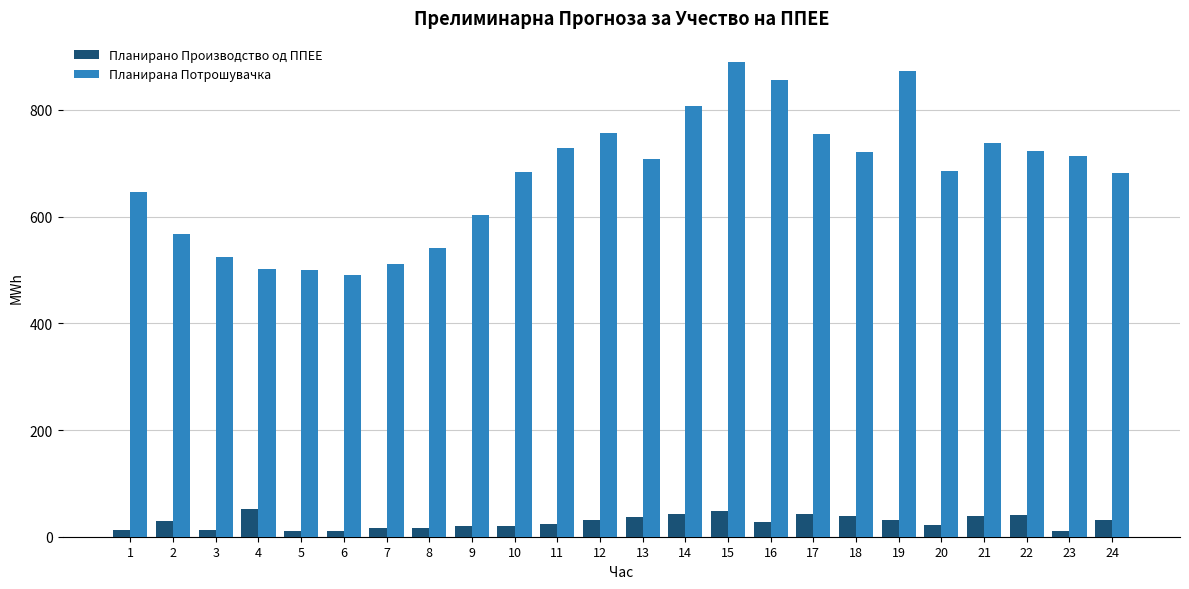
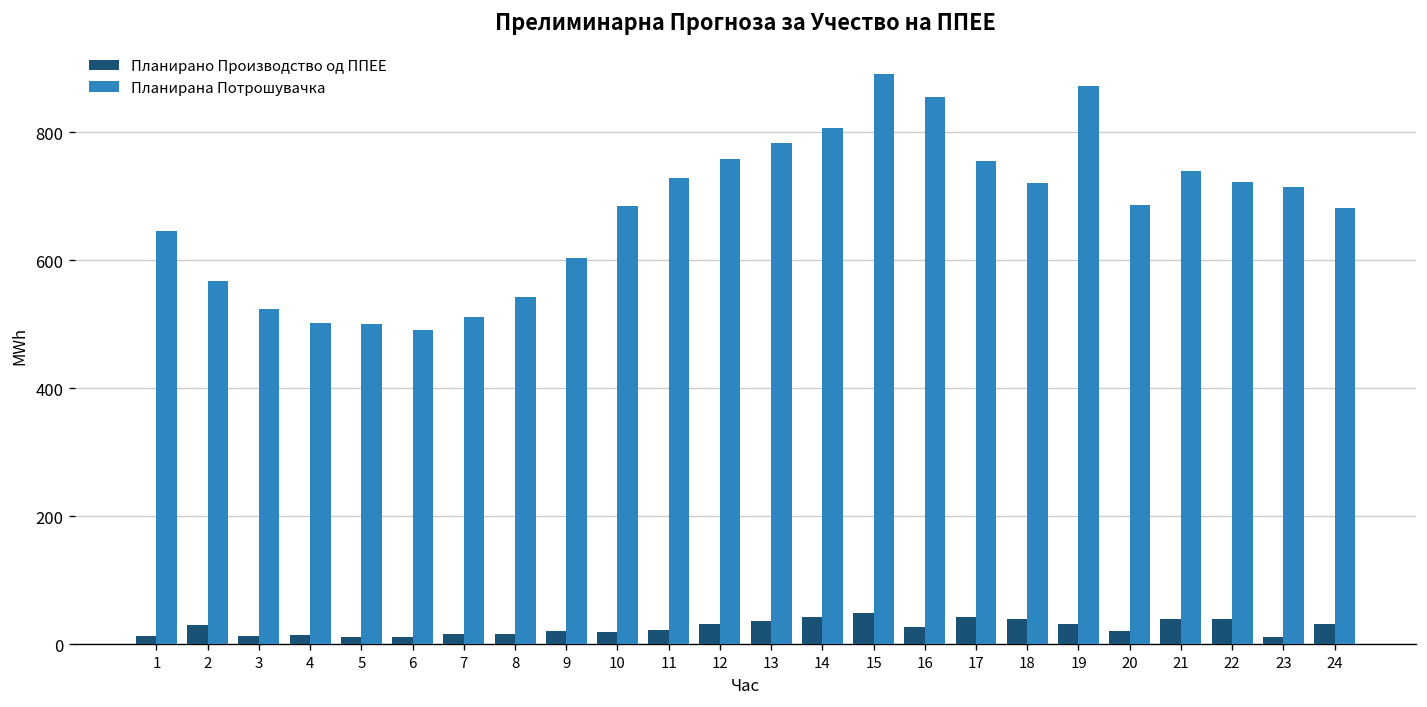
  {
    "Планирано Производство од ППЕЕ": {
      "1": 10,
      "2": 30,
      "3": 10,
-     "4": 50,
+     "4": 10,
      "5": 10,
      "6": 10,
      "7": 20,
      "8": 20,
      "9": 20,
      "10": 20,
      "11": 20,
      "12": 30,
      "13": 40,
      "14": 40,
      "15": 50,
      "16": 30,
      "17": 40,
      "18": 40,
      "19": 30,
      "20": 20,
      "21": 40,
      "22": 40,
      "23": 10,
      "24": 30
    },
    "Планирана Потрошувачка": {
      "1": 650,
      "2": 570,
      "3": 520,
      "4": 500,
      "5": 500,
      "6": 490,
      "7": 510,
      "8": 540,
      "9": 600,
      "10": 680,
      "11": 730,
      "12": 760,
-     "13": 710,
+     "13": 780,
      "14": 810,
      "15": 890,
      "16": 860,
      "17": 750,
      "18": 720,
      "19": 870,
      "20": 690,
      "21": 740,
      "22": 720,
      "23": 710,
      "24": 680
    }
  }
